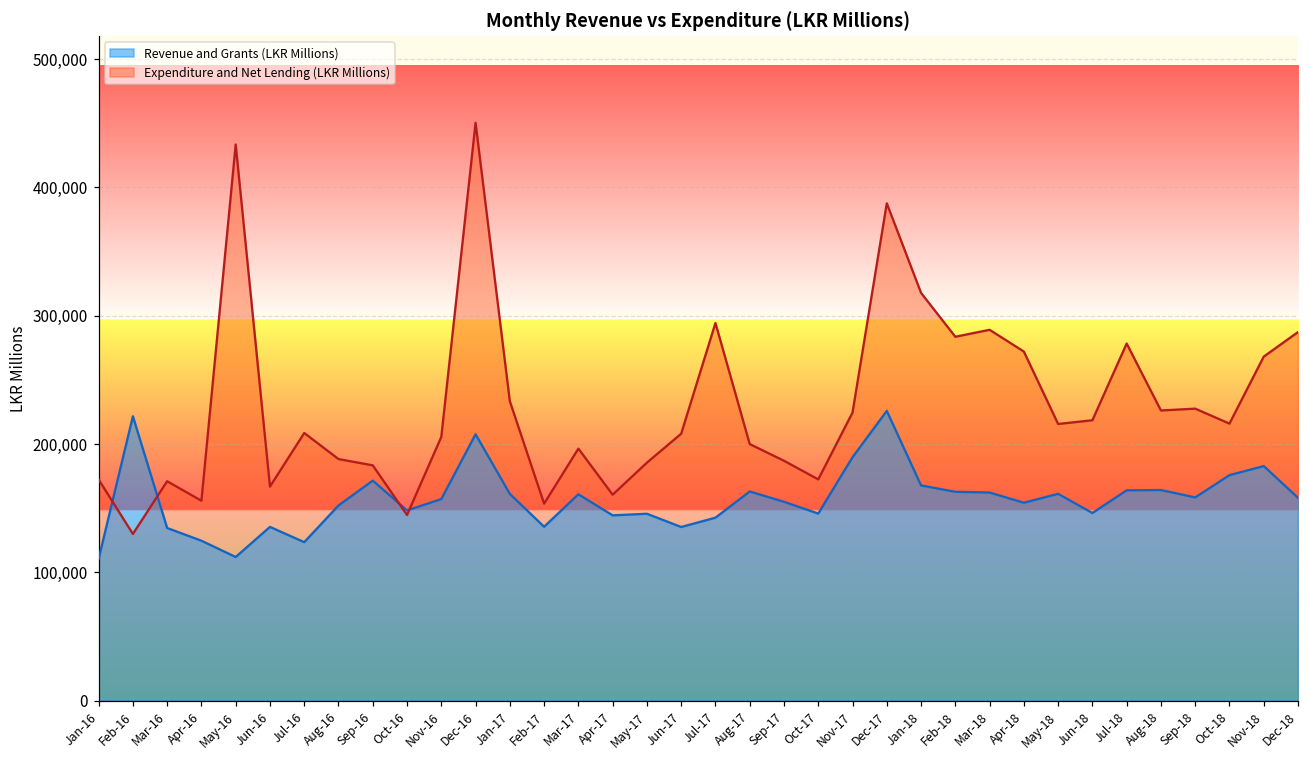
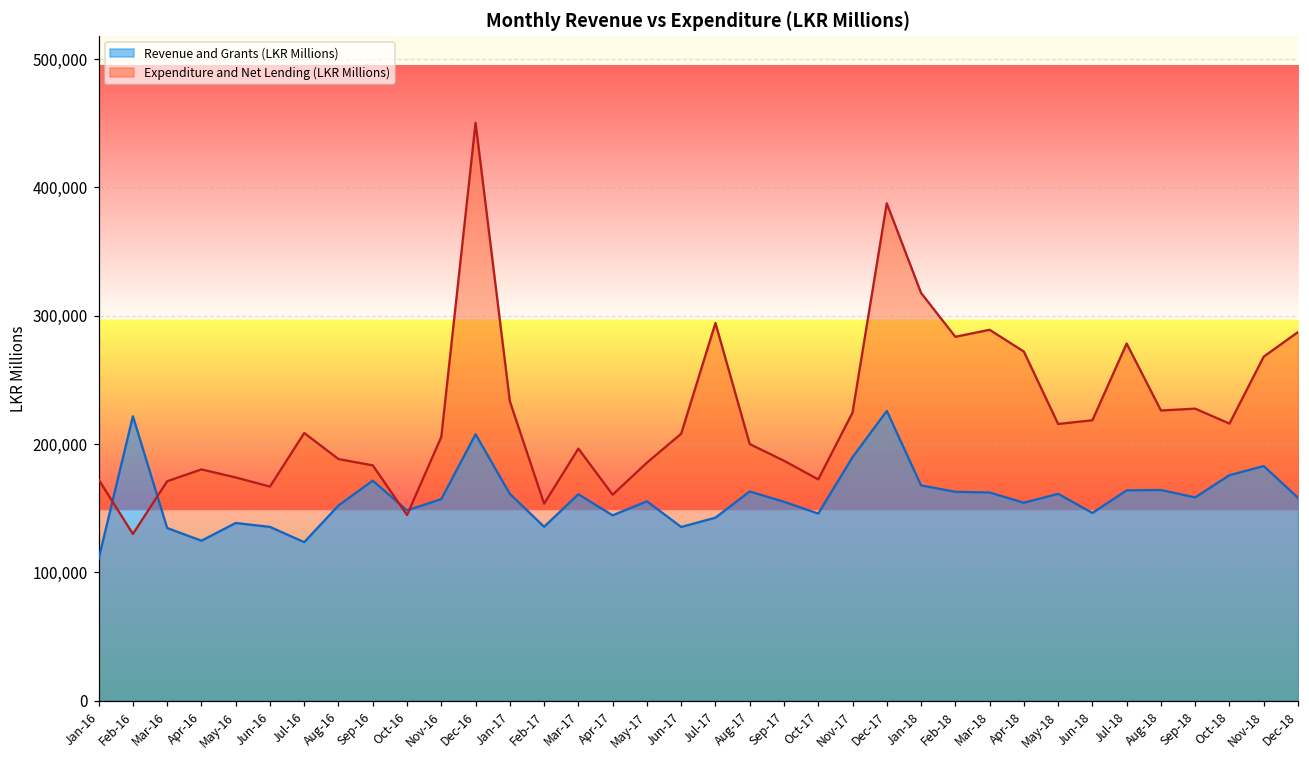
  {
    "Revenue and Grants (LKR Millions)": {
      "Jan-16": "110,000",
      "Feb-16": "222,000",
      "Mar-16": "135,000",
      "Apr-16": "125,000",
-     "May-16": "112,000",
+     "May-16": "138,000",
      "Jun-16": "135,000",
      "Jul-16": "123,000",
      "Aug-16": "152,000",
      "Sep-16": "171,000",
      "Oct-16": "148,000",
      "Nov-16": "157,000",
      "Dec-16": "208,000",
      "Jan-17": "161,000",
      "Feb-17": "136,000",
      "Mar-17": "161,000",
      "Apr-17": "144,000",
-     "May-17": "146,000",
+     "May-17": "155,000",
      "Jun-17": "135,000",
      "Jul-17": "143,000",
      "Aug-17": "163,000",
      "Sep-17": "155,000",
      "Oct-17": "146,000",
      "Nov-17": "190,000",
      "Dec-17": "226,000",
      "Jan-18": "168,000",
      "Feb-18": "163,000",
      "Mar-18": "162,000",
      "Apr-18": "154,000",
      "May-18": "161,000",
      "Jun-18": "146,000",
      "Jul-18": "164,000",
      "Aug-18": "164,000",
      "Sep-18": "158,000",
      "Oct-18": "176,000",
      "Nov-18": "183,000",
      "Dec-18": "158,000"
    },
    "Expenditure and Net Lending (LKR Millions)": {
      "Jan-16": "172,000",
      "Feb-16": "130,000",
      "Mar-16": "171,000",
-     "Apr-16": "156,000",
-     "May-16": "434,000",
+     "Apr-16": "180,000",
+     "May-16": "174,000",
      "Jun-16": "167,000",
      "Jul-16": "209,000",
      "Aug-16": "188,000",
      "Sep-16": "183,000",
      "Oct-16": "145,000",
      "Nov-16": "206,000",
      "Dec-16": "450,000",
      "Jan-17": "233,000",
      "Feb-17": "154,000",
      "Mar-17": "196,000",
      "Apr-17": "160,000",
      "May-17": "185,000",
      "Jun-17": "208,000",
      "Jul-17": "294,000",
      "Aug-17": "200,000",
      "Sep-17": "187,000",
      "Oct-17": "172,000",
      "Nov-17": "225,000",
      "Dec-17": "388,000",
      "Jan-18": "318,000",
      "Feb-18": "284,000",
      "Mar-18": "289,000",
      "Apr-18": "272,000",
      "May-18": "216,000",
      "Jun-18": "219,000",
      "Jul-18": "278,000",
      "Aug-18": "226,000",
      "Sep-18": "228,000",
      "Oct-18": "216,000",
      "Nov-18": "268,000",
      "Dec-18": "287,000"
    }
  }
